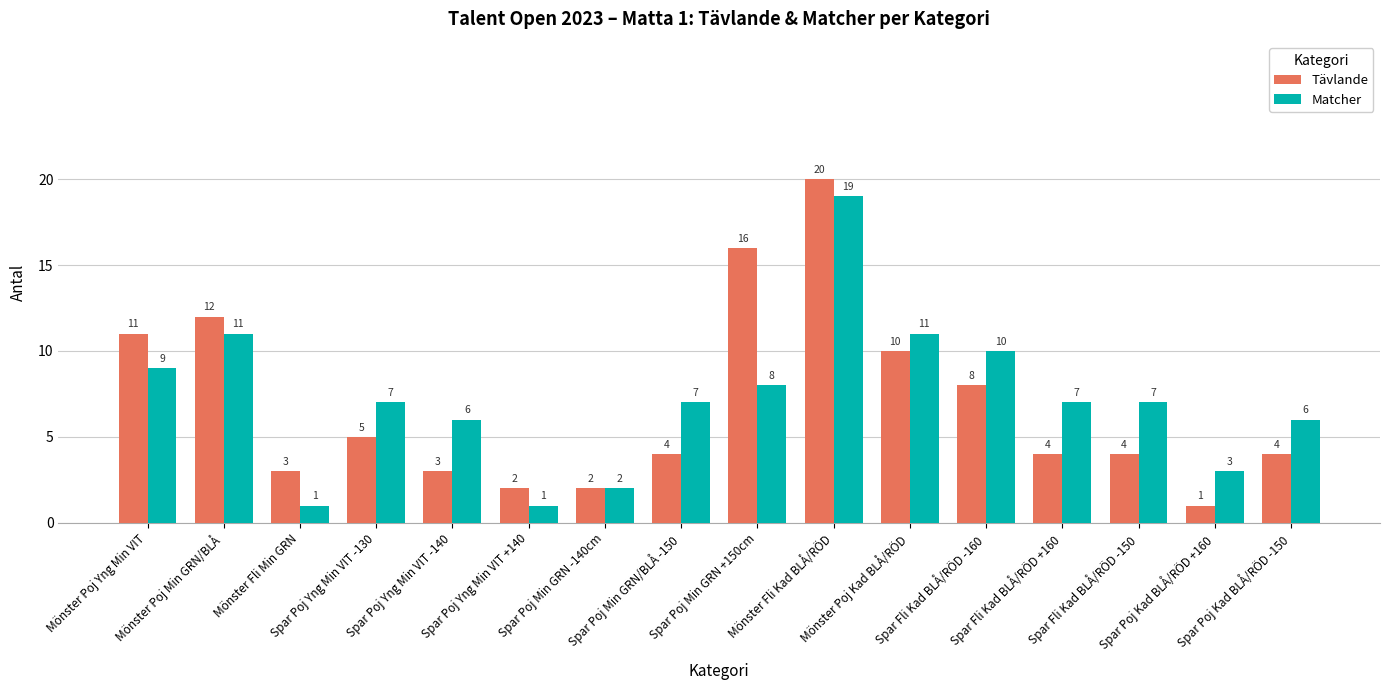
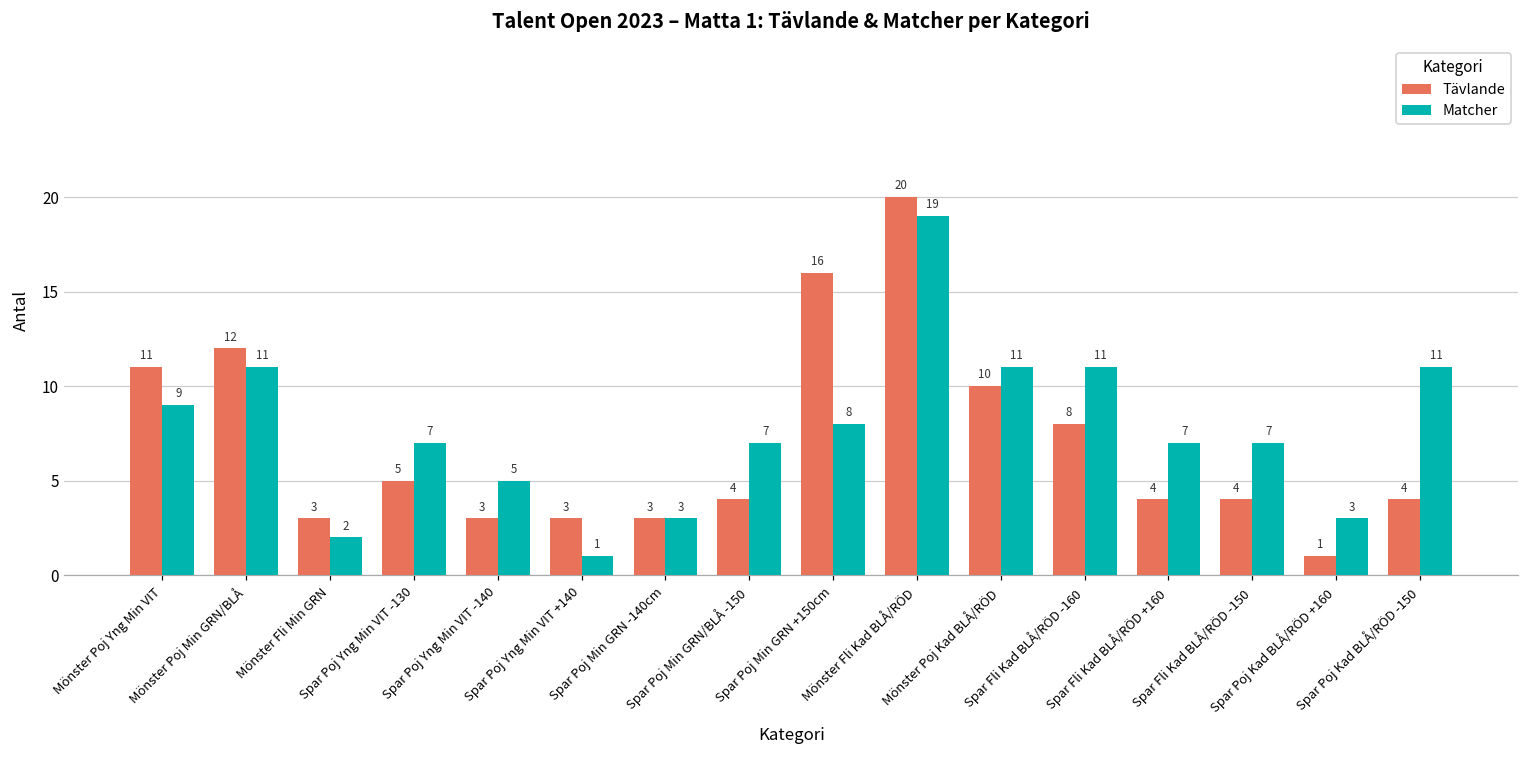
  {
    "Tävlande": {
      "Mönster Poj Yng Min VIT": 11,
      "Mönster Poj Min GRN/BLÅ": 12,
      "Mönster Fli Min GRN": 3,
      "Spar Poj Yng Min VIT -130": 5,
      "Spar Poj Yng Min VIT -140": 3,
-     "Spar Poj Yng Min VIT +140": 2,
-     "Spar Poj Min GRN -140cm": 2,
+     "Spar Poj Yng Min VIT +140": 3,
+     "Spar Poj Min GRN -140cm": 3,
      "Spar Poj Min GRN/BLÅ -150": 4,
      "Spar Poj Min GRN +150cm": 16,
      "Mönster Fli Kad BLÅ/RÖD": 20,
      "Mönster Poj Kad BLÅ/RÖD": 10,
      "Spar Fli Kad BLÅ/RÖD -160": 8,
      "Spar Fli Kad BLÅ/RÖD +160": 4,
      "Spar Fli Kad BLÅ/RÖD -150": 4,
      "Spar Poj Kad BLÅ/RÖD +160": 1,
      "Spar Poj Kad BLÅ/RÖD -150": 4
    },
    "Matcher": {
      "Mönster Poj Yng Min VIT": 9,
      "Mönster Poj Min GRN/BLÅ": 11,
-     "Mönster Fli Min GRN": 1,
+     "Mönster Fli Min GRN": 2,
      "Spar Poj Yng Min VIT -130": 7,
-     "Spar Poj Yng Min VIT -140": 6,
+     "Spar Poj Yng Min VIT -140": 5,
      "Spar Poj Yng Min VIT +140": 1,
-     "Spar Poj Min GRN -140cm": 2,
+     "Spar Poj Min GRN -140cm": 3,
      "Spar Poj Min GRN/BLÅ -150": 7,
      "Spar Poj Min GRN +150cm": 8,
      "Mönster Fli Kad BLÅ/RÖD": 19,
      "Mönster Poj Kad BLÅ/RÖD": 11,
-     "Spar Fli Kad BLÅ/RÖD -160": 10,
+     "Spar Fli Kad BLÅ/RÖD -160": 11,
      "Spar Fli Kad BLÅ/RÖD +160": 7,
      "Spar Fli Kad BLÅ/RÖD -150": 7,
      "Spar Poj Kad BLÅ/RÖD +160": 3,
-     "Spar Poj Kad BLÅ/RÖD -150": 6
+     "Spar Poj Kad BLÅ/RÖD -150": 11
    }
  }
